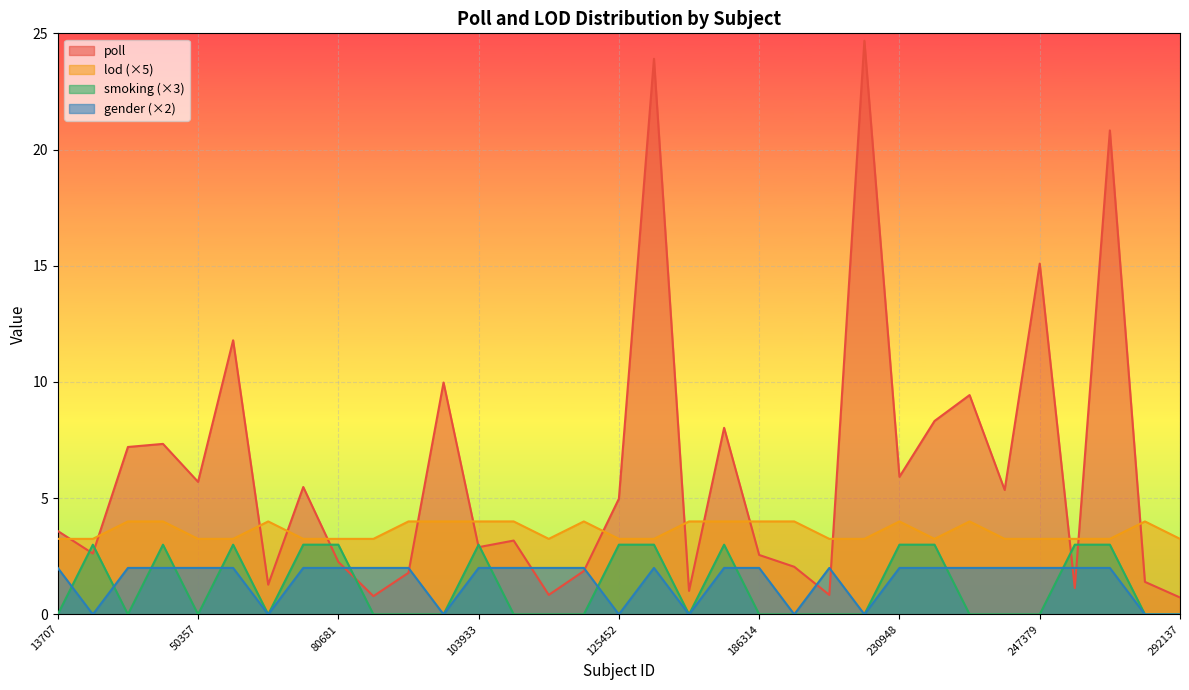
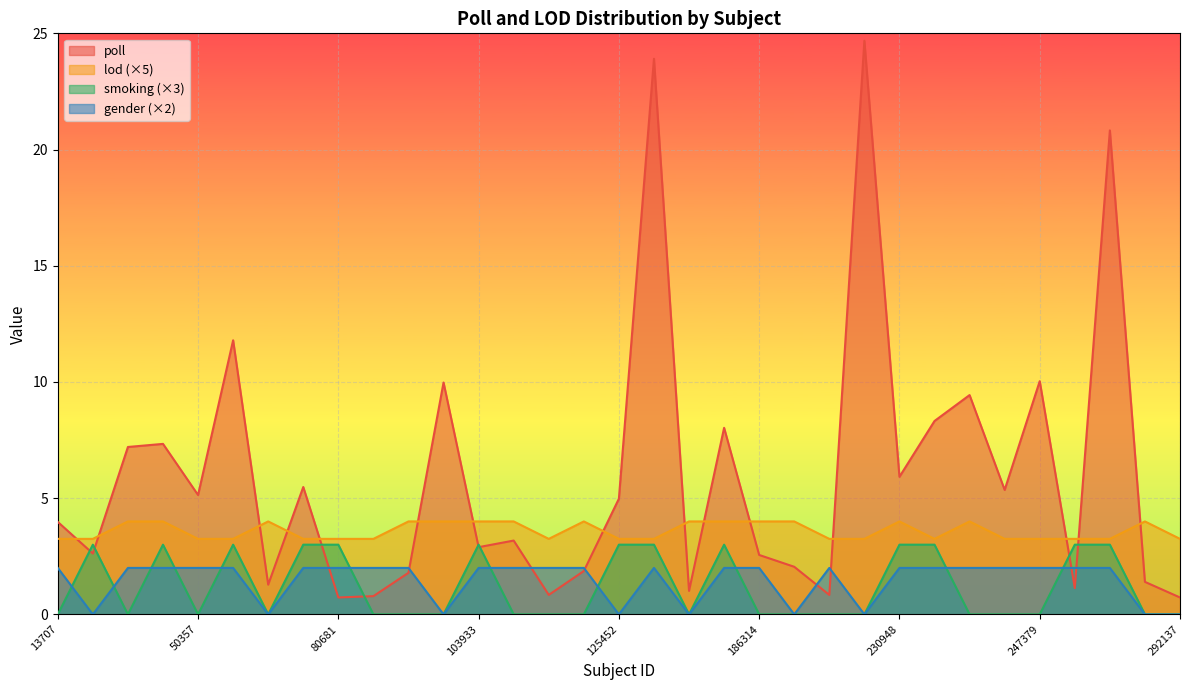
  {
    "poll": {
-     "13707": 3.6,
-     "50357": 5.7,
-     "80681": 2.3,
+     "13707": 4.0,
+     "50357": 5.1,
+     "80681": 0.7,
      "125452": 5.0,
      "186314": 2.6,
      "230948": 5.9,
-     "247379": 15.1,
+     "247379": 10.0,
      "292137": 0.7
    },
    "lod (×5)": {
      "13707": 3.3,
      "50357": 3.3,
      "80681": 3.3,
      "103933": 4.0,
      "125452": 3.3,
      "186314": 4.0,
      "230948": 4.0,
      "247379": 3.3,
      "292137": 3.3
    },
    "smoking (×3)": {
      "13707": 0.0,
      "50357": 0.0,
      "80681": 3.0,
      "125452": 3.0,
      "186314": 0.0,
      "230948": 3.0,
      "247379": 0.0
    },
    "gender (×2)": {
      "13707": 2.0,
      "50357": 2.0,
      "80681": 2.0,
      "103933": 2.0,
      "125452": 0.0,
      "186314": 2.0,
      "230948": 2.0,
      "247379": 2.0
    }
  }
